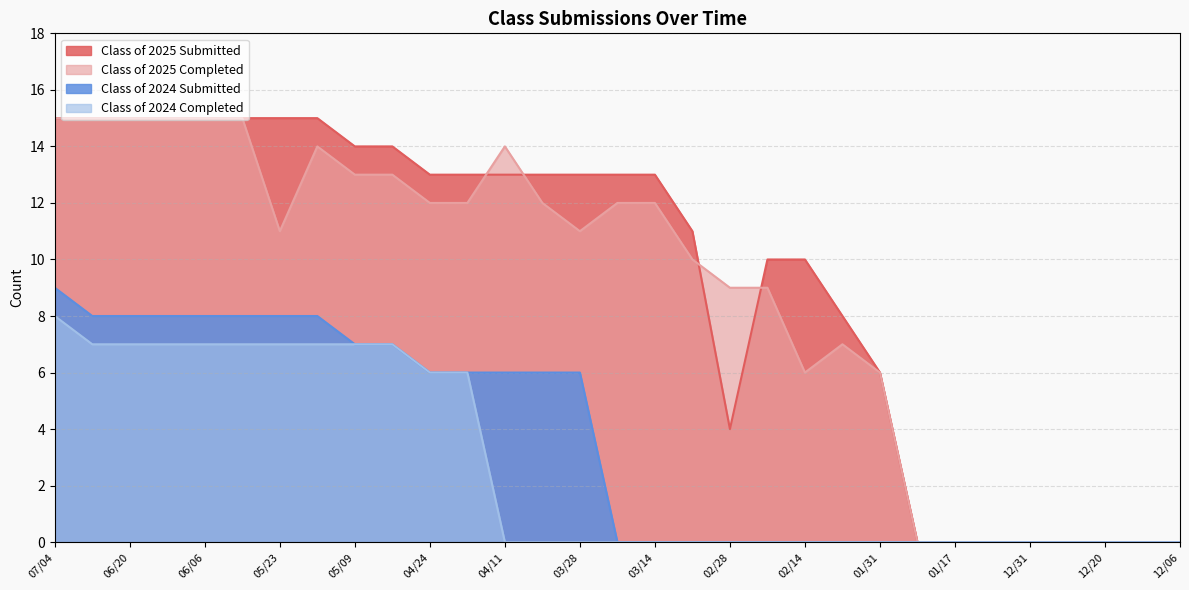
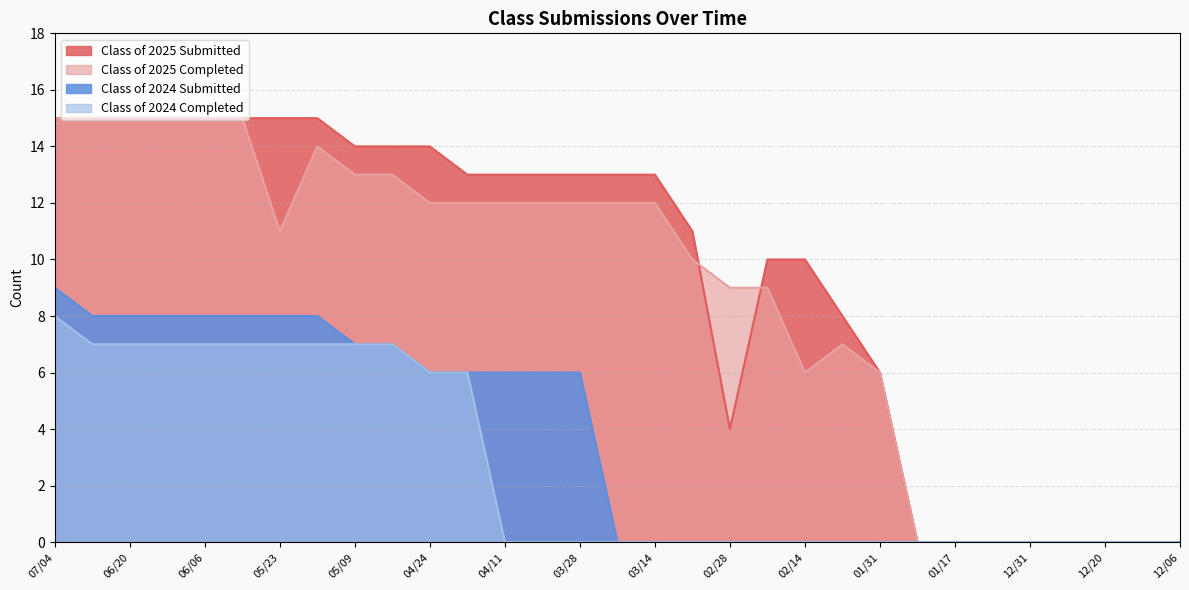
  {
    "Class of 2025 Submitted": {
      "05/23": 15,
      "05/09": 14,
-     "04/24": 13,
+     "04/24": 14,
      "04/11": 13,
      "03/28": 13,
      "03/14": 13,
      "02/28": 4,
      "02/14": 10
    },
    "Class of 2025 Completed": {
      "05/23": 11,
      "05/09": 13,
      "04/24": 12,
-     "04/11": 14,
-     "03/28": 11,
+     "04/11": 12,
+     "03/28": 12,
      "03/14": 12,
      "02/28": 9,
      "02/14": 6
    },
    "Class of 2024 Submitted": {
      "07/04": 9,
      "06/20": 8,
      "06/06": 8,
      "05/23": 8,
      "04/11": 6,
      "03/28": 6
    },
    "Class of 2024 Completed": {
      "07/04": 8,
      "06/20": 7,
      "06/06": 7,
      "05/23": 7,
      "04/11": 0,
      "03/28": 0
    }
  }
